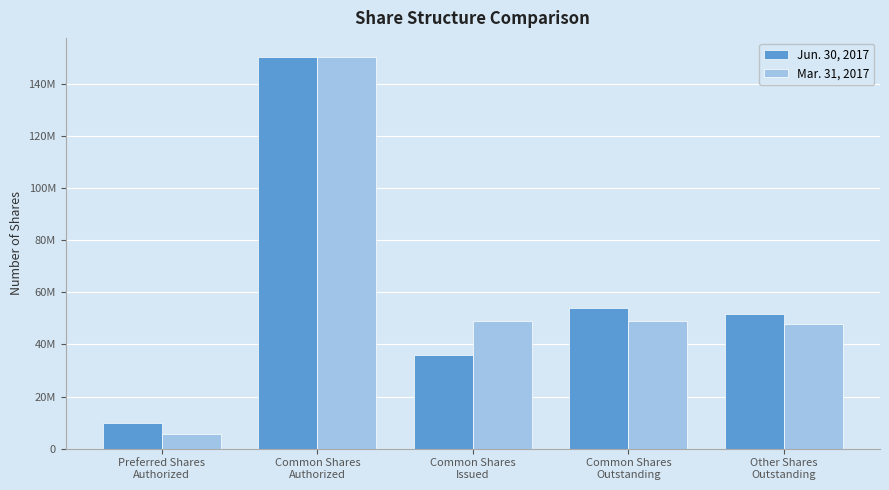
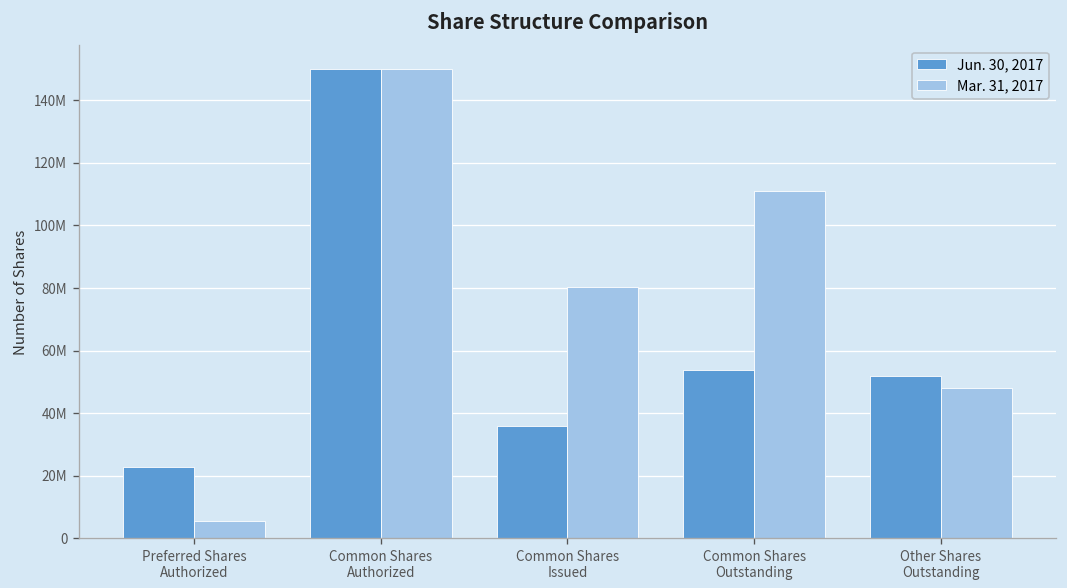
  {
    "Jun. 30, 2017": {
-     "Preferred Shares Authorized": 10000000,
+     "Preferred Shares Authorized": 23000000,
      "Common Shares Authorized": 150000000,
      "Common Shares Issued": 36000000,
      "Common Shares Outstanding": 54000000,
      "Other Shares Outstanding": 52000000
    },
    "Mar. 31, 2017": {
      "Preferred Shares Authorized": 6000000,
      "Common Shares Authorized": 150000000,
-     "Common Shares Issued": 49000000,
-     "Common Shares Outstanding": 49000000,
+     "Common Shares Issued": 80000000,
+     "Common Shares Outstanding": 111000000,
      "Other Shares Outstanding": 48000000
    }
  }
